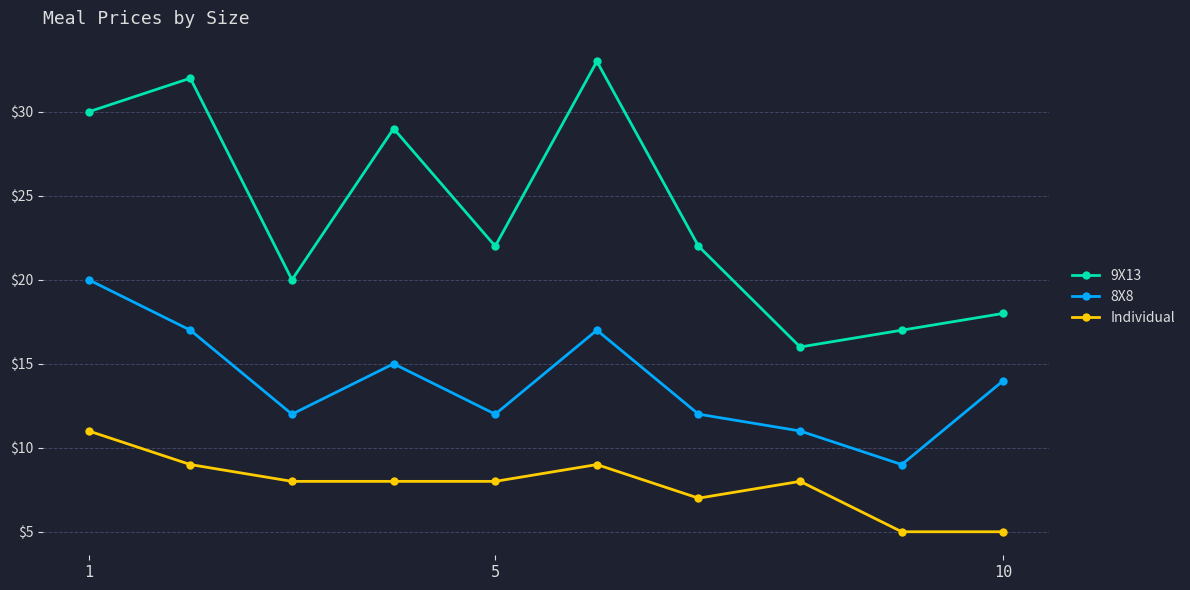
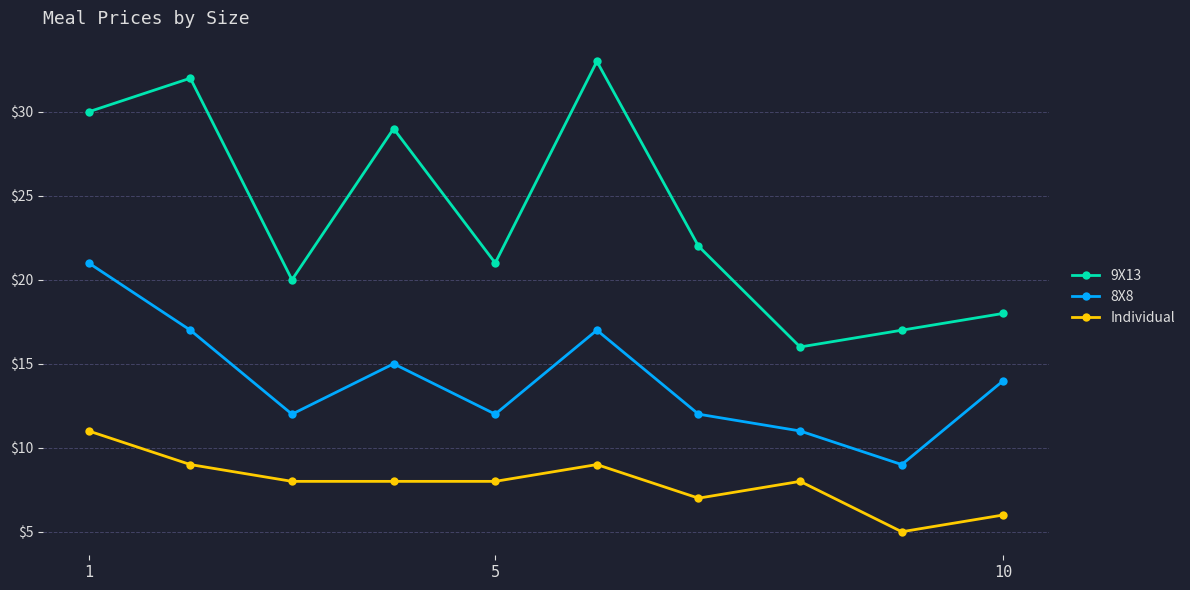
  {
    "9X13": {
      "1": "$30",
-     "5": "$22",
+     "5": "$21",
      "10": "$18"
    },
    "8X8": {
-     "1": "$20",
+     "1": "$21",
      "5": "$12",
      "10": "$14"
    },
    "Individual": {
      "1": "$11",
      "5": "$8",
-     "10": "$5"
+     "10": "$6"
    }
  }
